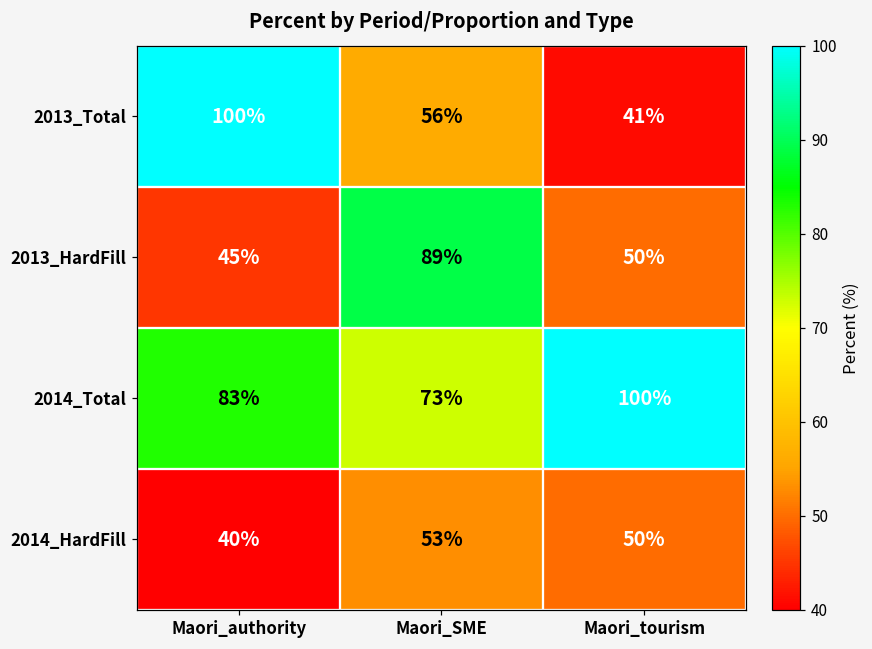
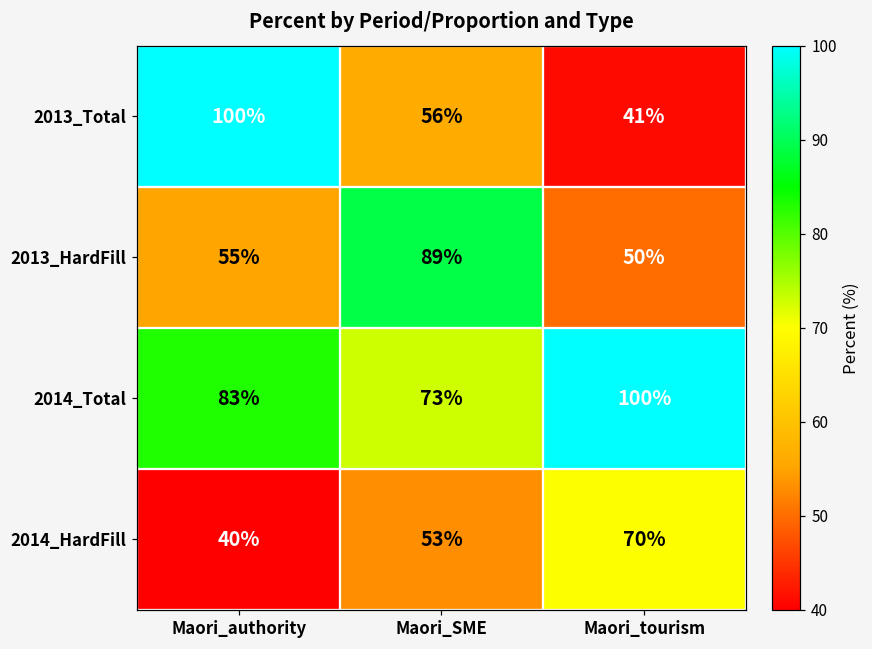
  {
    "2013_Total": {
      "Maori_authority": "100%",
      "Maori_SME": "56%",
      "Maori_tourism": "41%"
    },
    "2013_HardFill": {
-     "Maori_authority": "45%",
+     "Maori_authority": "55%",
      "Maori_SME": "89%",
      "Maori_tourism": "50%"
    },
    "2014_Total": {
      "Maori_authority": "83%",
      "Maori_SME": "73%",
      "Maori_tourism": "100%"
    },
    "2014_HardFill": {
      "Maori_authority": "40%",
      "Maori_SME": "53%",
-     "Maori_tourism": "50%"
+     "Maori_tourism": "70%"
    }
  }
